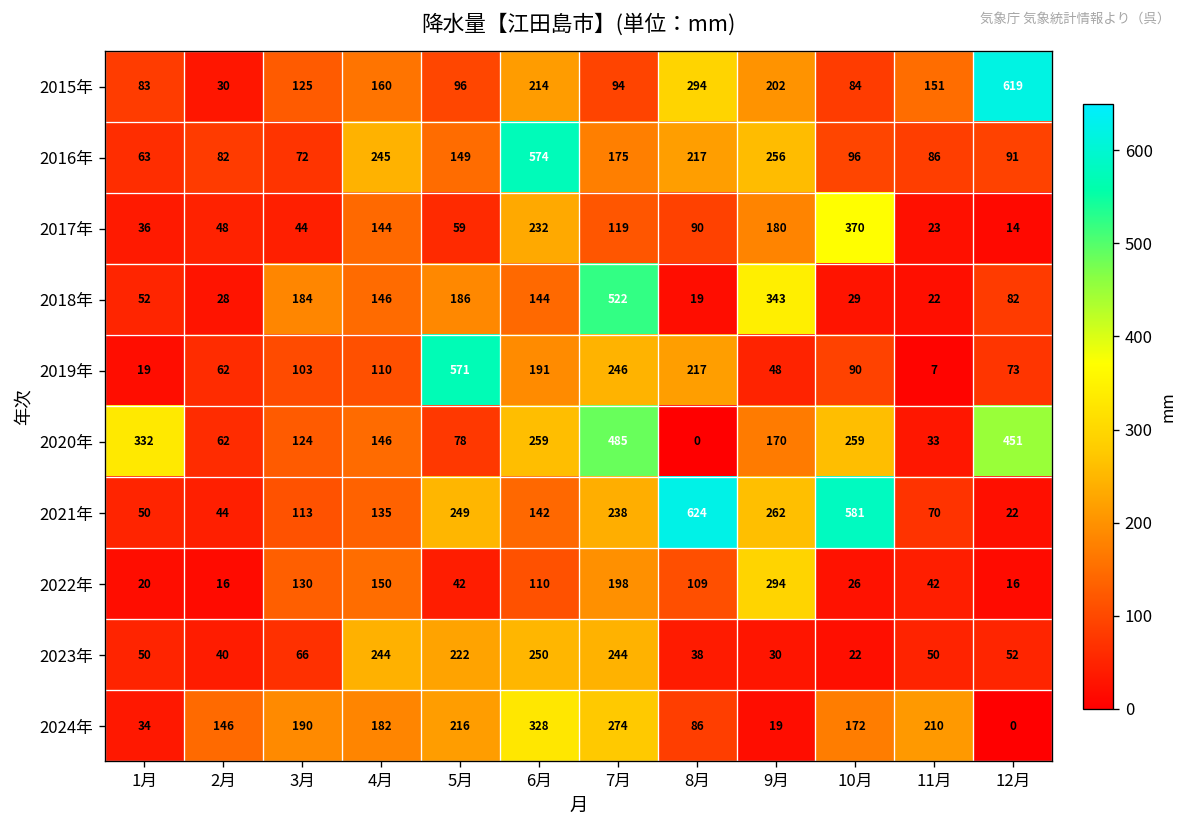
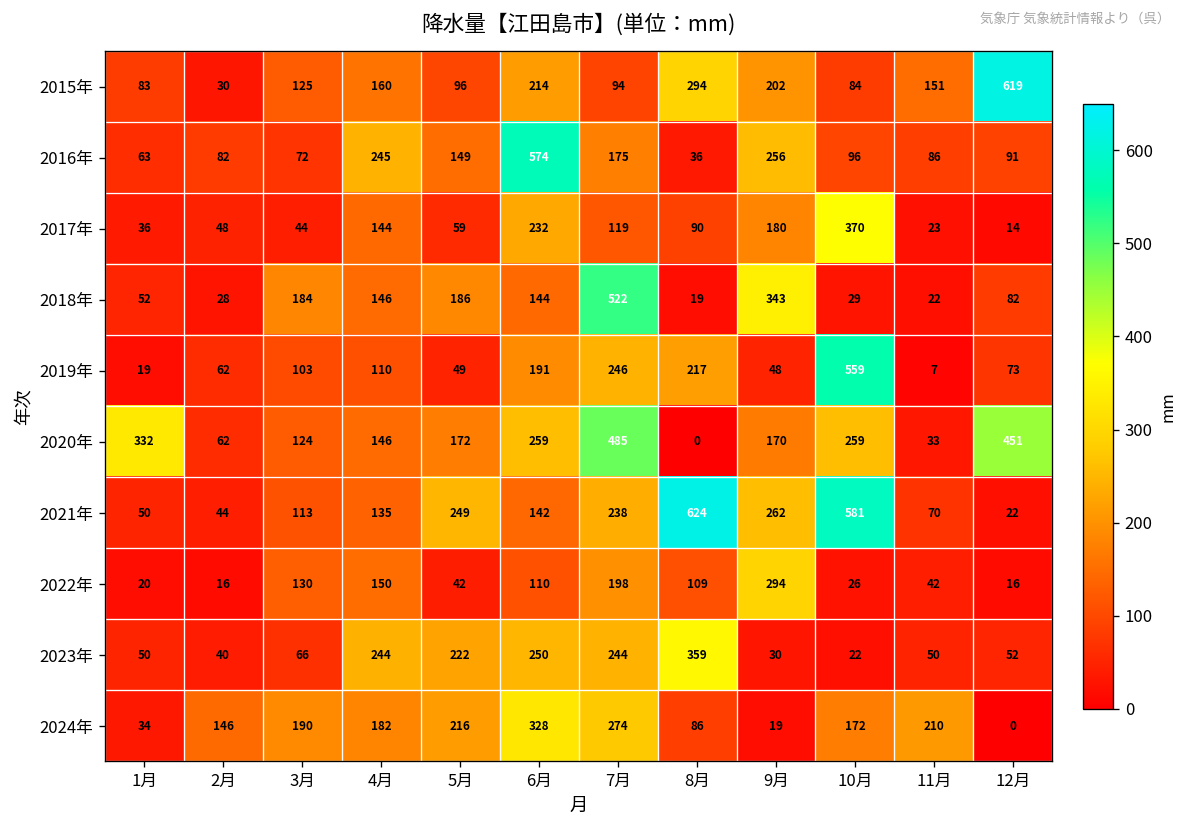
  {
    "2015年": {
      "1月": 83,
      "2月": 30,
      "3月": 125,
      "4月": 160,
      "5月": 96,
      "6月": 214,
      "7月": 94,
      "8月": 294,
      "9月": 202,
      "10月": 84,
      "11月": 151,
      "12月": 619
    },
    "2016年": {
      "1月": 63,
      "2月": 82,
      "3月": 72,
      "4月": 245,
      "5月": 149,
      "6月": 574,
      "7月": 175,
-     "8月": 217,
+     "8月": 36,
      "9月": 256,
      "10月": 96,
      "11月": 86,
      "12月": 91
    },
    "2017年": {
      "1月": 36,
      "2月": 48,
      "3月": 44,
      "4月": 144,
      "5月": 59,
      "6月": 232,
      "7月": 119,
      "8月": 90,
      "9月": 180,
      "10月": 370,
      "11月": 23,
      "12月": 14
    },
    "2018年": {
      "1月": 52,
      "2月": 28,
      "3月": 184,
      "4月": 146,
      "5月": 186,
      "6月": 144,
      "7月": 522,
      "8月": 19,
      "9月": 343,
      "10月": 29,
      "11月": 22,
      "12月": 82
    },
    "2019年": {
      "1月": 19,
      "2月": 62,
      "3月": 103,
      "4月": 110,
-     "5月": 571,
+     "5月": 49,
      "6月": 191,
      "7月": 246,
      "8月": 217,
      "9月": 48,
-     "10月": 90,
+     "10月": 559,
      "11月": 7,
      "12月": 73
    },
    "2020年": {
      "1月": 332,
      "2月": 62,
      "3月": 124,
      "4月": 146,
-     "5月": 78,
+     "5月": 172,
      "6月": 259,
      "7月": 485,
      "8月": 0,
      "9月": 170,
      "10月": 259,
      "11月": 33,
      "12月": 451
    },
    "2021年": {
      "1月": 50,
      "2月": 44,
      "3月": 113,
      "4月": 135,
      "5月": 249,
      "6月": 142,
      "7月": 238,
      "8月": 624,
      "9月": 262,
      "10月": 581,
      "11月": 70,
      "12月": 22
    },
    "2022年": {
      "1月": 20,
      "2月": 16,
      "3月": 130,
      "4月": 150,
      "5月": 42,
      "6月": 110,
      "7月": 198,
      "8月": 109,
      "9月": 294,
      "10月": 26,
      "11月": 42,
      "12月": 16
    },
    "2023年": {
      "1月": 50,
      "2月": 40,
      "3月": 66,
      "4月": 244,
      "5月": 222,
      "6月": 250,
      "7月": 244,
-     "8月": 38,
+     "8月": 359,
      "9月": 30,
      "10月": 22,
      "11月": 50,
      "12月": 52
    },
    "2024年": {
      "1月": 34,
      "2月": 146,
      "3月": 190,
      "4月": 182,
      "5月": 216,
      "6月": 328,
      "7月": 274,
      "8月": 86,
      "9月": 19,
      "10月": 172,
      "11月": 210,
      "12月": 0
    }
  }
